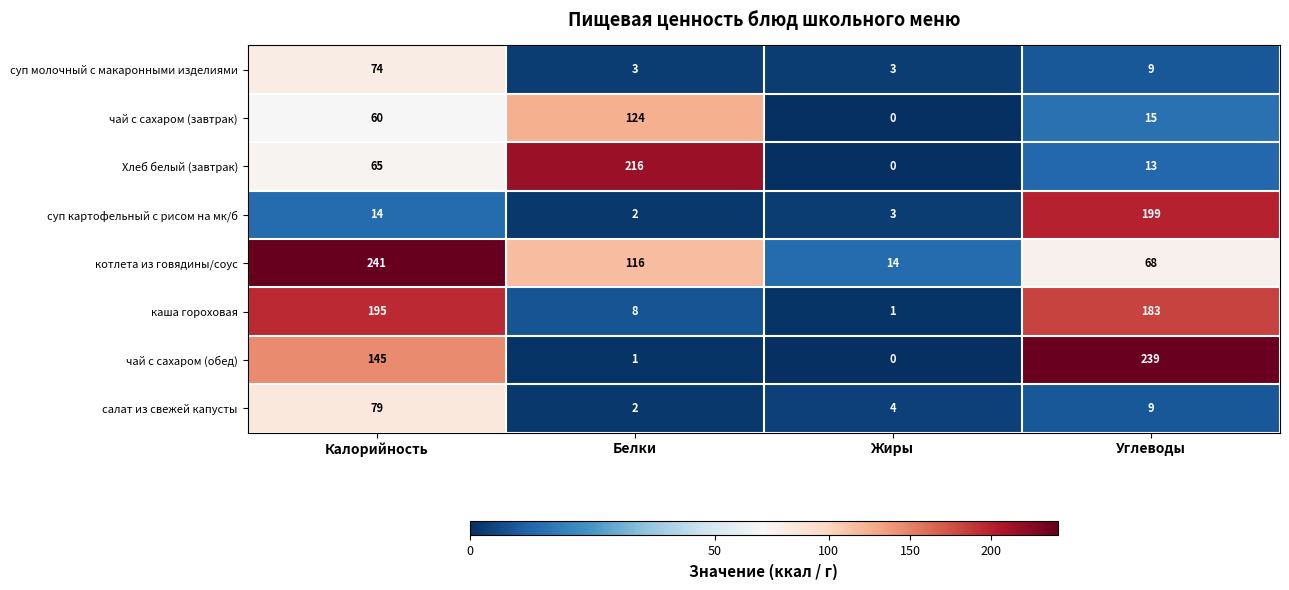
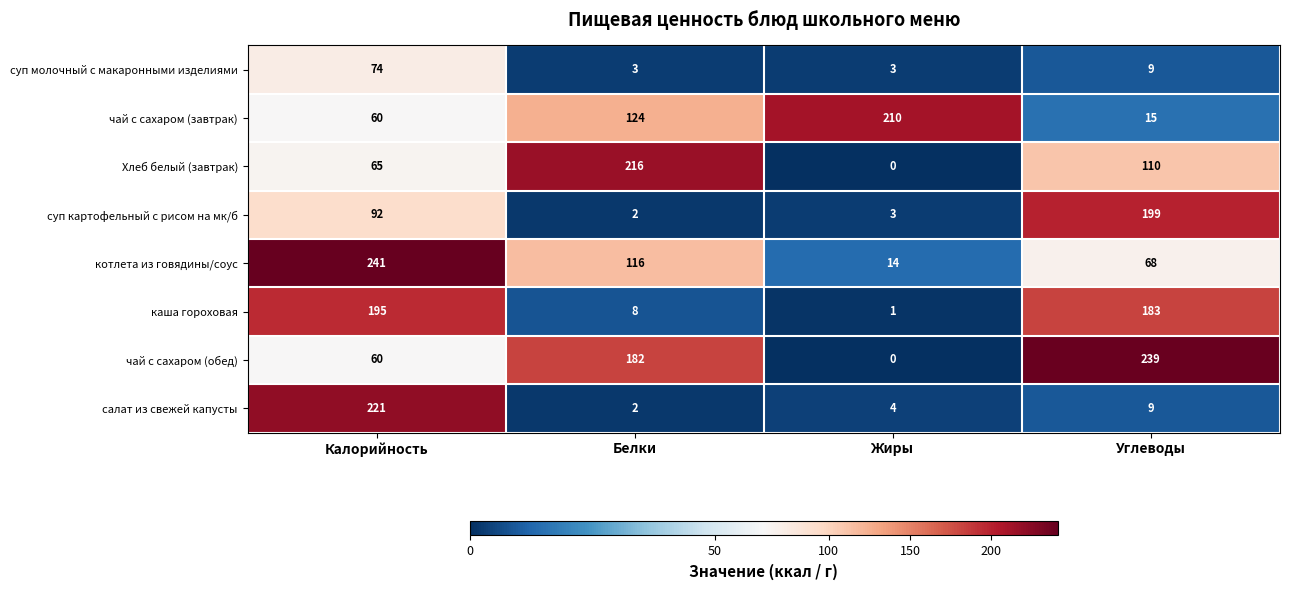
  {
    "суп молочный с макаронными изделиями": {
      "Калорийность": 74,
      "Белки": 3,
      "Жиры": 3,
      "Углеводы": 9
    },
    "чай с сахаром (завтрак)": {
      "Калорийность": 60,
      "Белки": 124,
-     "Жиры": 0,
+     "Жиры": 210,
      "Углеводы": 15
    },
    "Хлеб белый (завтрак)": {
      "Калорийность": 65,
      "Белки": 216,
      "Жиры": 0,
-     "Углеводы": 13
+     "Углеводы": 110
    },
    "суп картофельный с рисом на мк/б": {
-     "Калорийность": 14,
+     "Калорийность": 92,
      "Белки": 2,
      "Жиры": 3,
      "Углеводы": 199
    },
    "котлета из говядины/соус": {
      "Калорийность": 241,
      "Белки": 116,
      "Жиры": 14,
      "Углеводы": 68
    },
    "каша гороховая": {
      "Калорийность": 195,
      "Белки": 8,
      "Жиры": 1,
      "Углеводы": 183
    },
    "чай с сахаром (обед)": {
-     "Калорийность": 145,
-     "Белки": 1,
+     "Калорийность": 60,
+     "Белки": 182,
      "Жиры": 0,
      "Углеводы": 239
    },
    "салат из свежей капусты": {
-     "Калорийность": 79,
+     "Калорийность": 221,
      "Белки": 2,
      "Жиры": 4,
      "Углеводы": 9
    }
  }
